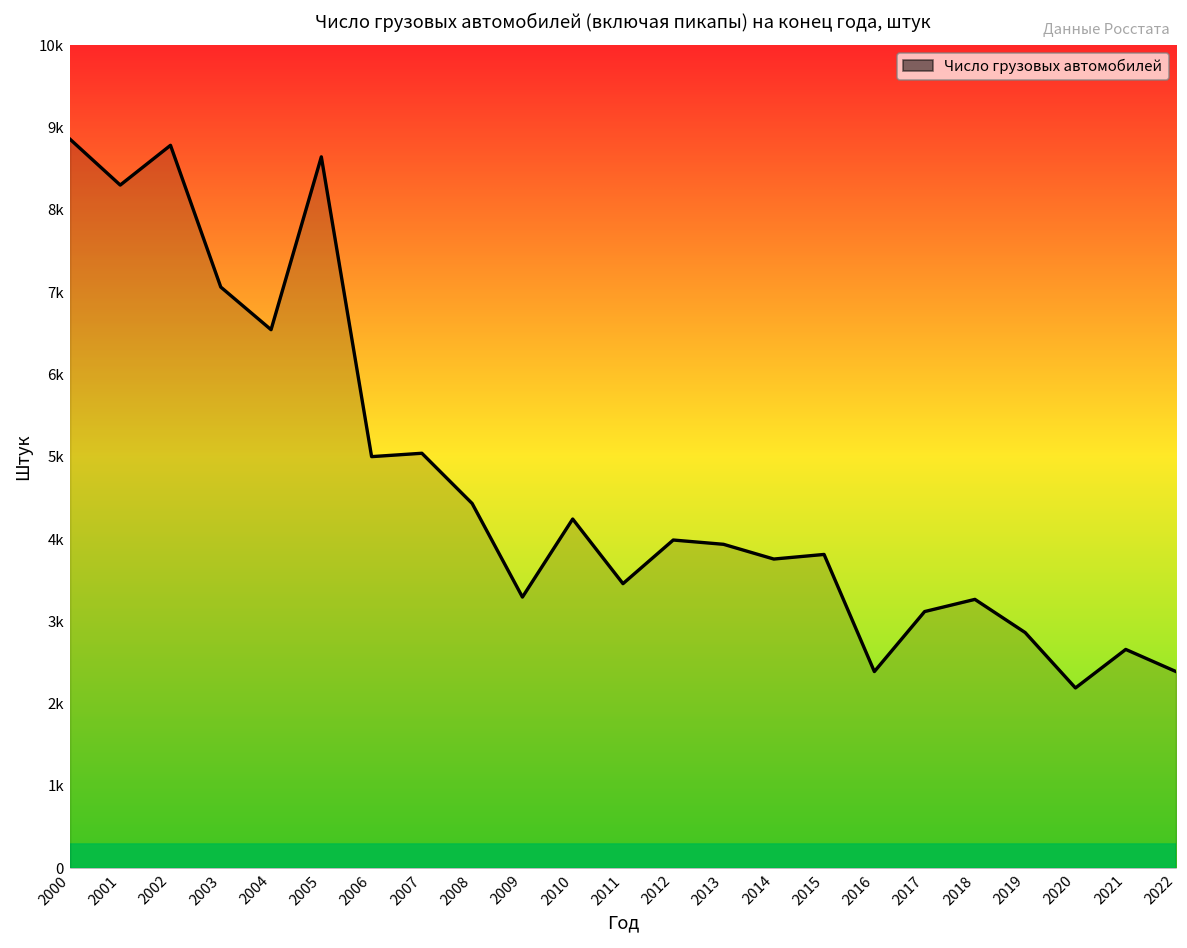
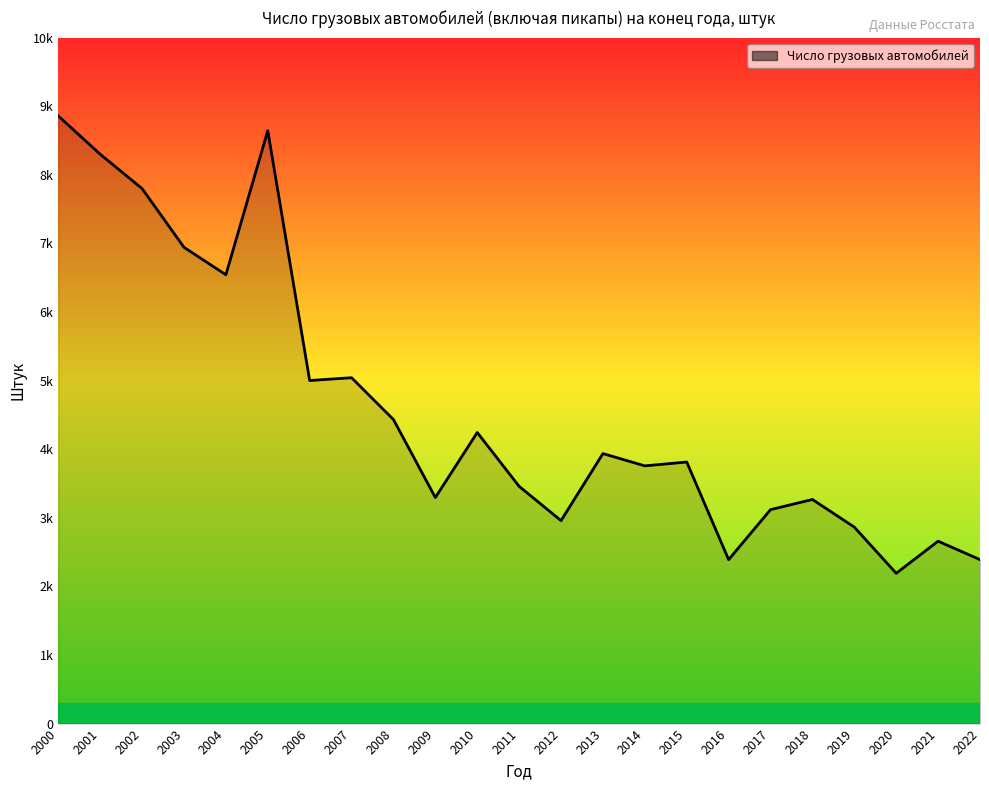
  {
    "2000": 8900,
    "2001": 8300,
-   "2002": 8800,
-   "2003": 7100,
+   "2002": 7800,
+   "2003": 6900,
    "2004": 6500,
    "2005": 8600,
    "2006": 5000,
    "2007": 5000,
    "2008": 4400,
    "2009": 3300,
    "2010": 4200,
    "2011": 3500,
-   "2012": 4000,
+   "2012": 3000,
    "2013": 3900,
    "2014": 3800,
    "2015": 3800,
    "2016": 2400,
    "2017": 3100,
    "2018": 3300,
    "2019": 2900,
    "2020": 2200,
    "2021": 2700,
    "2022": 2400
  }
